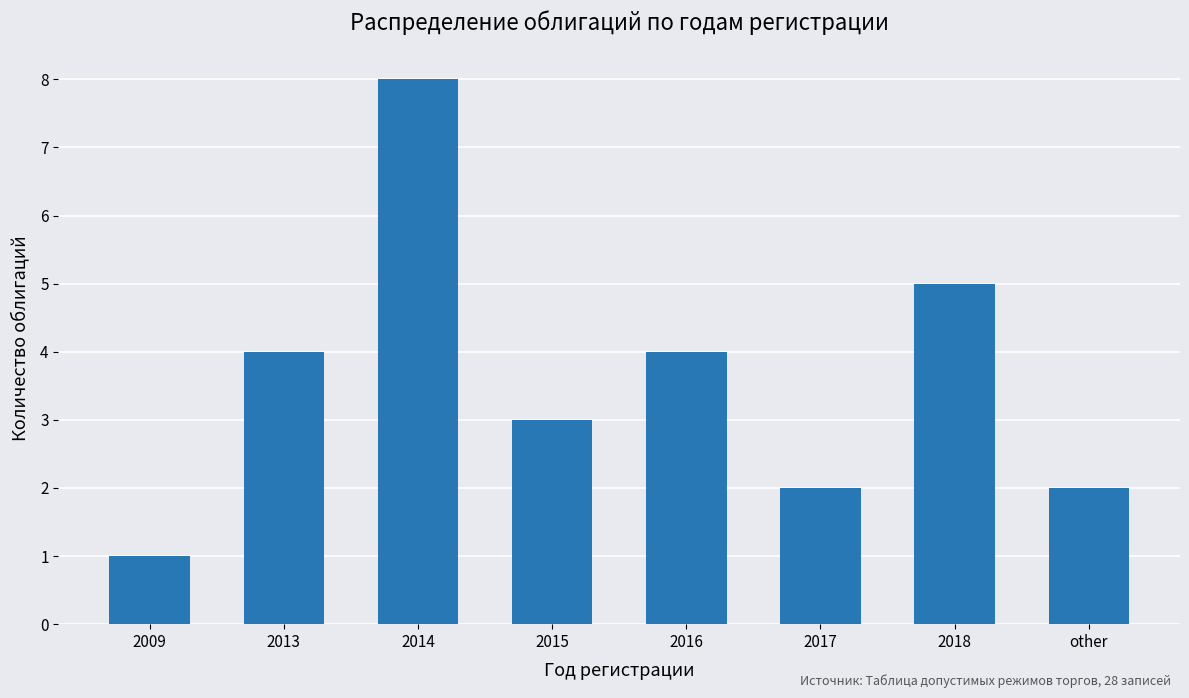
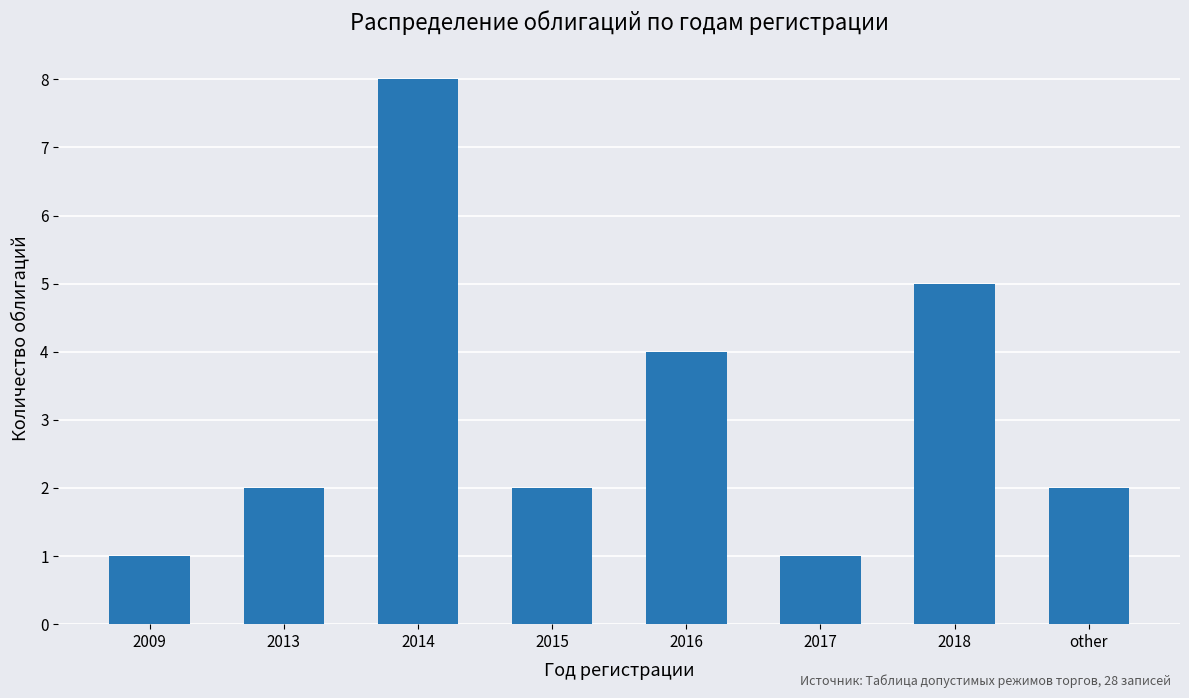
  {
    "2009": 1,
-   "2013": 4,
+   "2013": 2,
    "2014": 8,
-   "2015": 3,
+   "2015": 2,
    "2016": 4,
-   "2017": 2,
+   "2017": 1,
    "2018": 5,
    "other": 2
  }
